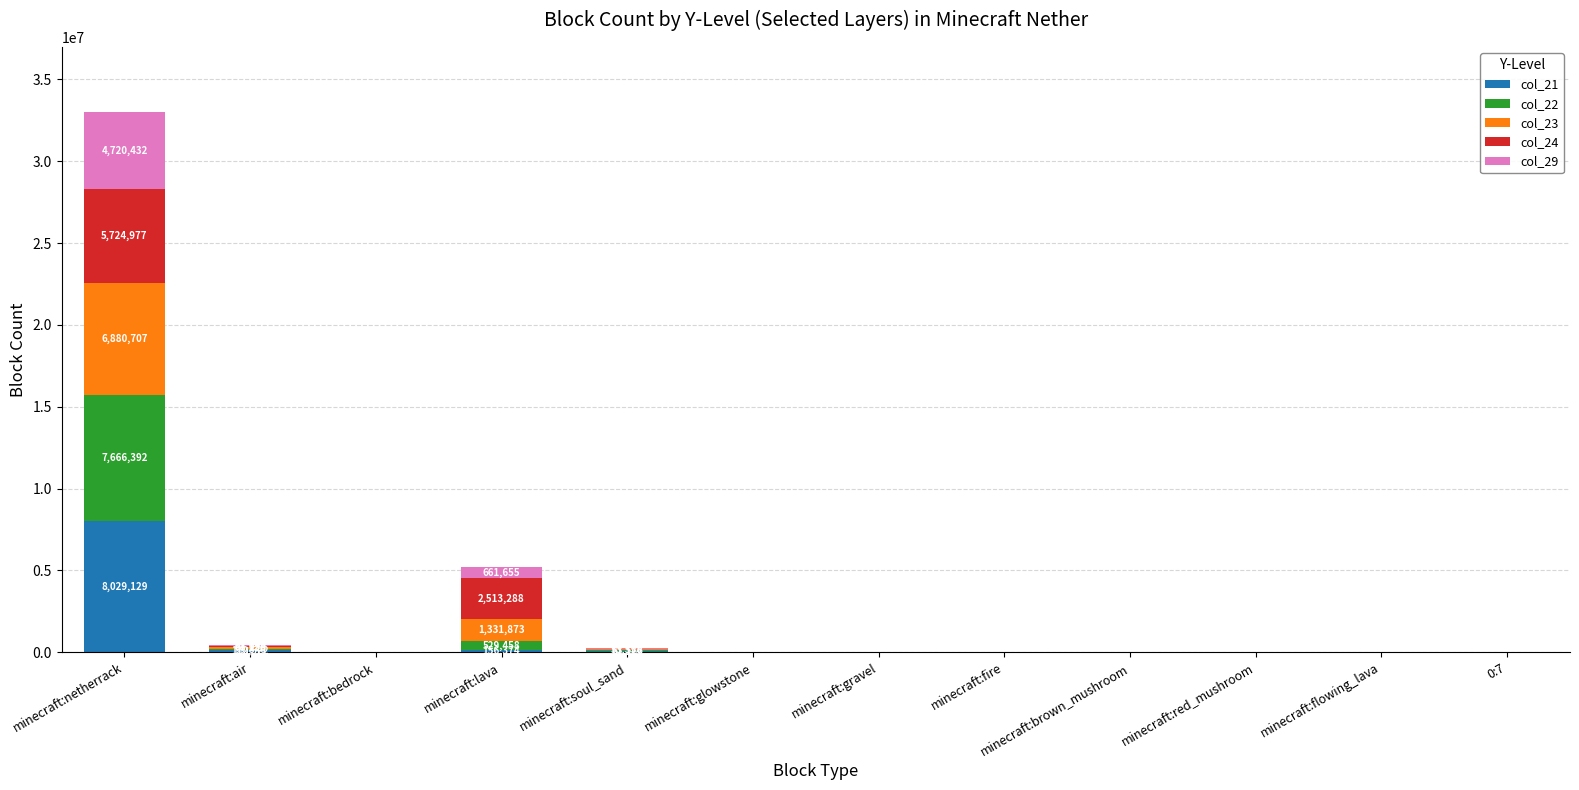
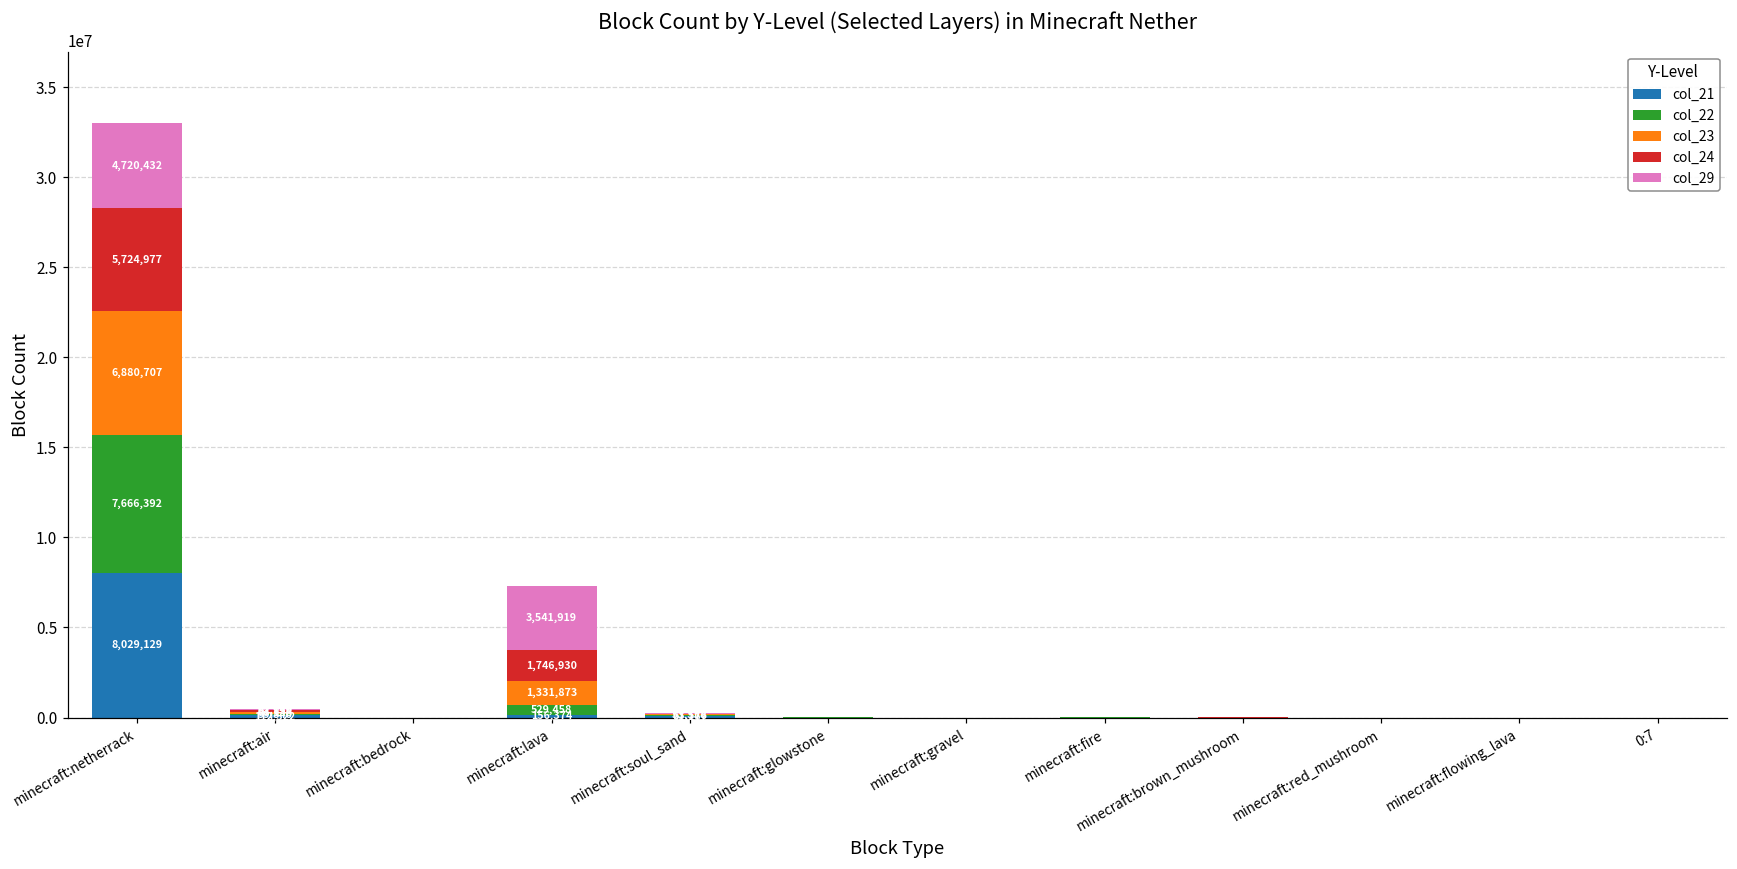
  {
    "col_21": {
      "minecraft:netherrack": "8,029,129"
    },
    "col_22": {
      "minecraft:netherrack": "7,666,392"
    },
    "col_23": {
      "minecraft:netherrack": "6,880,707",
      "minecraft:lava": "1,331,873"
    },
    "col_24": {
      "minecraft:netherrack": "5,724,977",
-     "minecraft:lava": "2,513,288"
+     "minecraft:lava": "1,746,930"
    },
    "col_29": {
      "minecraft:netherrack": "4,720,432",
-     "minecraft:lava": "661,655"
+     "minecraft:lava": "3,541,919"
    }
  }
